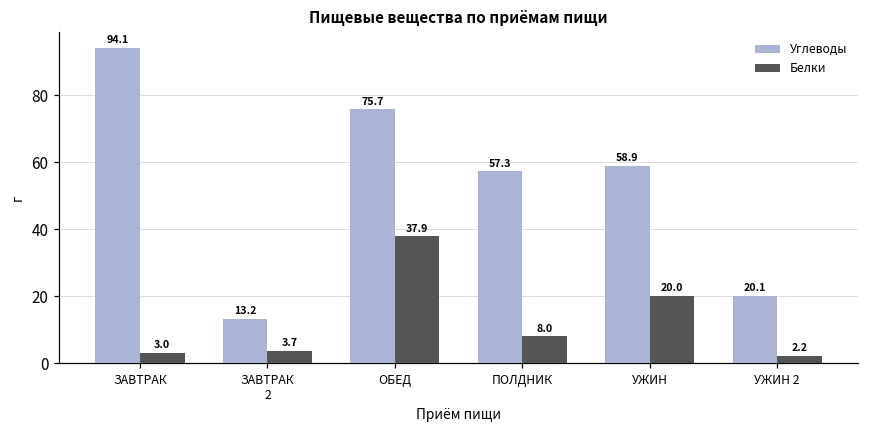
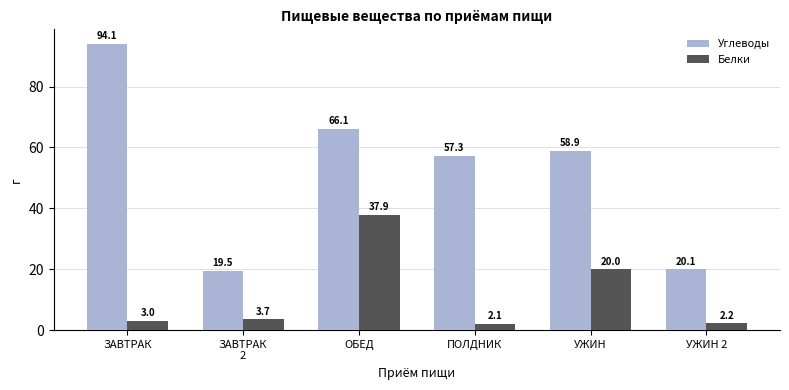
  {
    "Углеводы": {
      "ЗАВТРАК": 94.1,
-     "ЗАВТРАК 2": 13.2,
-     "ОБЕД": 75.7,
+     "ЗАВТРАК 2": 19.5,
+     "ОБЕД": 66.1,
      "ПОЛДНИК": 57.3,
      "УЖИН": 58.9,
      "УЖИН 2": 20.1
    },
    "Белки": {
      "ЗАВТРАК": 3.0,
      "ЗАВТРАК 2": 3.7,
      "ОБЕД": 37.9,
-     "ПОЛДНИК": 8.0,
+     "ПОЛДНИК": 2.1,
      "УЖИН": 20.0,
      "УЖИН 2": 2.2
    }
  }
